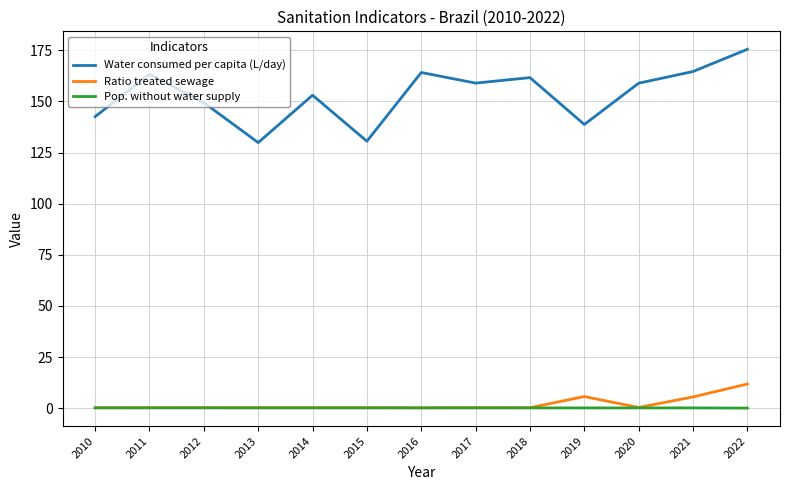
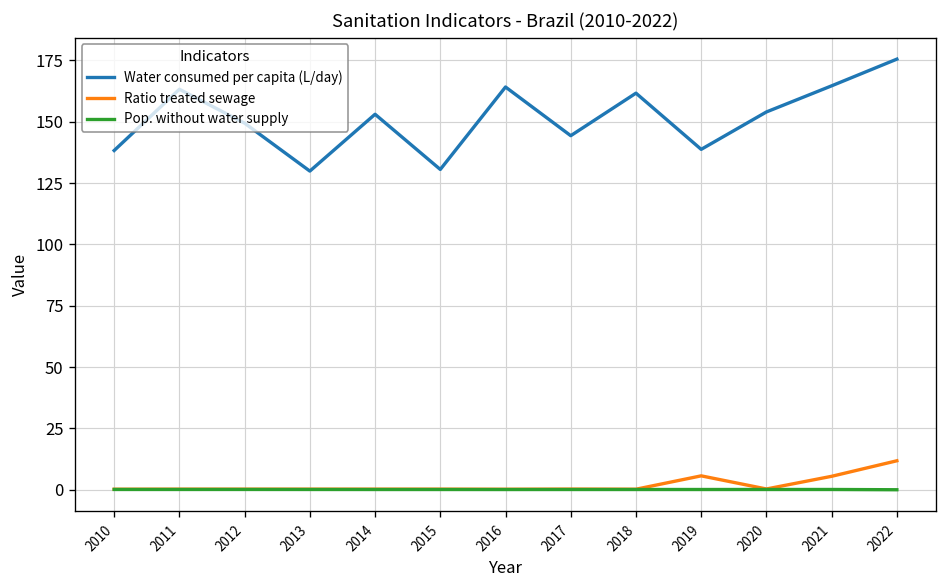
  {
    "Water consumed per capita (L/day)": {
-     "2010": 143,
+     "2010": 138,
      "2013": 130,
      "2014": 153,
      "2015": 131,
      "2016": 164,
-     "2017": 159,
+     "2017": 144,
      "2018": 162,
      "2019": 139,
-     "2020": 159,
+     "2020": 154,
      "2021": 165,
      "2022": 176
    },
    "Ratio treated sewage": {
      "2019": 6,
      "2021": 5,
      "2022": 12
    },
    "Pop. without water supply": {
      "2019": 0,
      "2021": 0,
      "2022": 0
    }
  }
